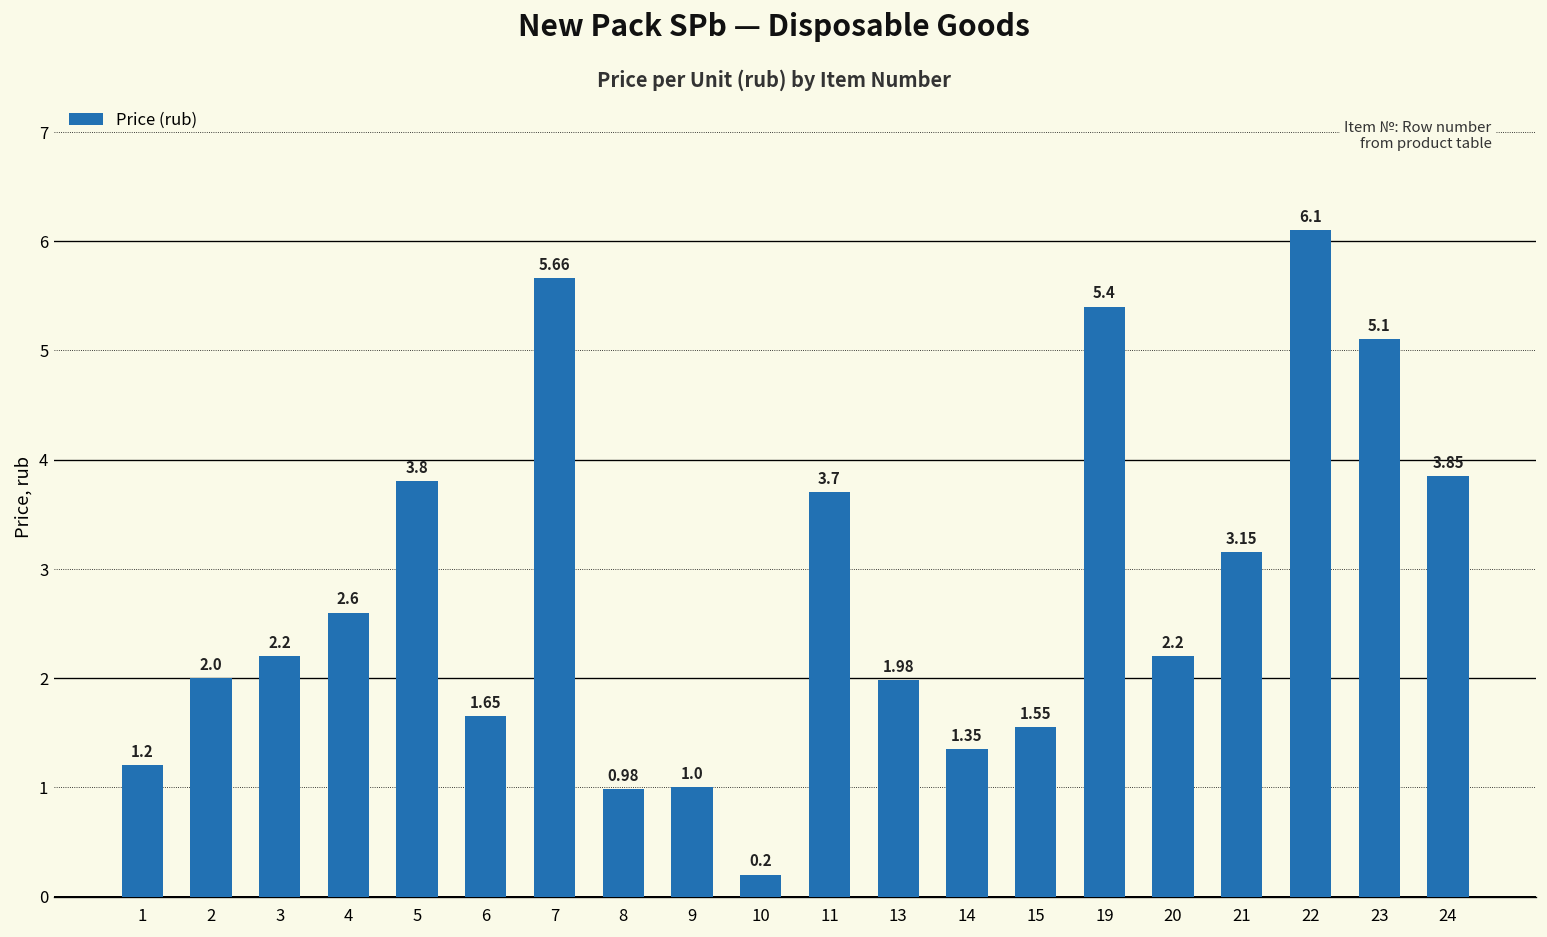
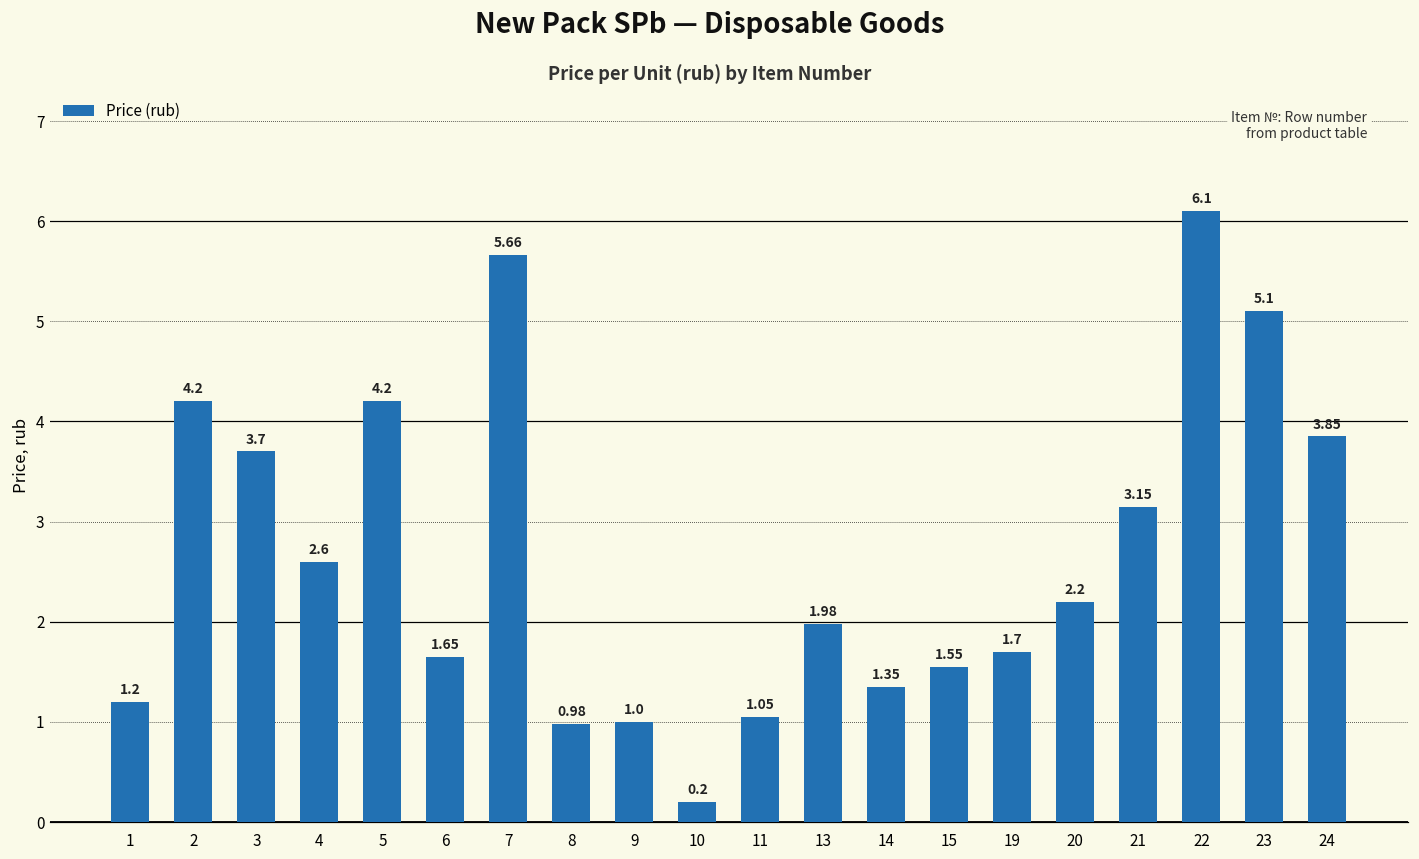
  {
    "1": 1.2,
-   "2": 2.0,
-   "3": 2.2,
+   "2": 4.2,
+   "3": 3.7,
    "4": 2.6,
-   "5": 3.8,
+   "5": 4.2,
    "6": 1.65,
    "7": 5.66,
    "8": 0.98,
    "9": 1.0,
    "10": 0.2,
-   "11": 3.7,
+   "11": 1.05,
    "13": 1.98,
    "14": 1.35,
    "15": 1.55,
-   "19": 5.4,
+   "19": 1.7,
    "20": 2.2,
    "21": 3.15,
    "22": 6.1,
    "23": 5.1,
    "24": 3.85
  }
